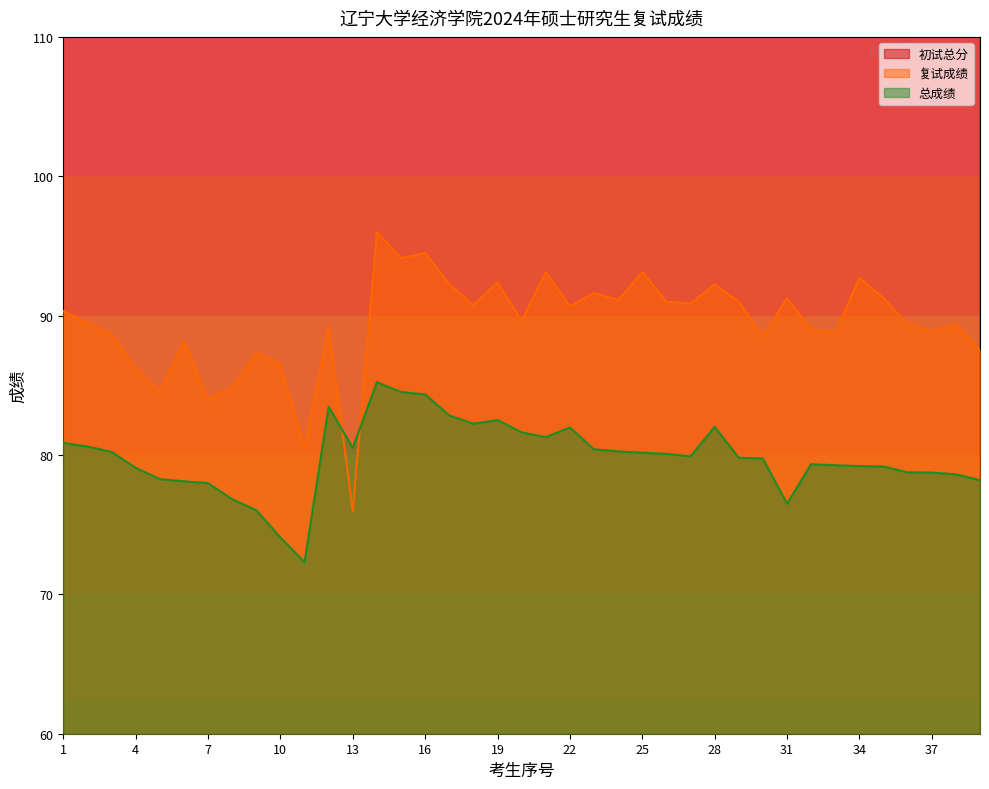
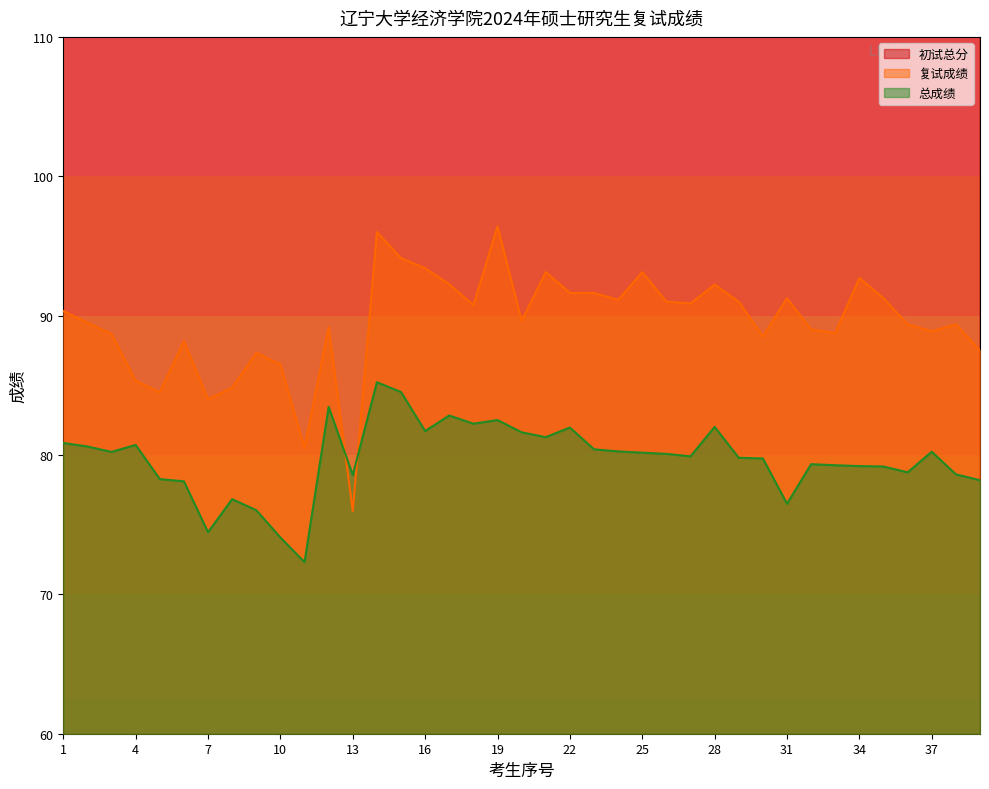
  {
    "复试成绩": {
      "1": 90.3,
-     "4": 86.3,
+     "4": 85.3,
      "7": 84.0,
      "10": 86.5,
      "13": 76.0,
-     "16": 94.5,
-     "19": 92.4,
-     "22": 90.7,
+     "16": 93.4,
+     "19": 96.4,
+     "22": 91.6,
      "25": 93.1,
      "28": 92.2,
      "31": 91.3,
      "34": 92.7,
      "37": 88.9
    },
    "总成绩": {
      "1": 80.9,
-     "4": 79.1,
-     "7": 78.0,
+     "4": 80.7,
+     "7": 74.5,
      "10": 74.1,
-     "13": 80.5,
-     "16": 84.4,
+     "13": 78.6,
+     "16": 81.7,
      "19": 82.5,
      "22": 82.0,
      "25": 80.2,
      "28": 82.0,
      "31": 76.5,
      "34": 79.2,
-     "37": 78.7
+     "37": 80.2
    }
  }
